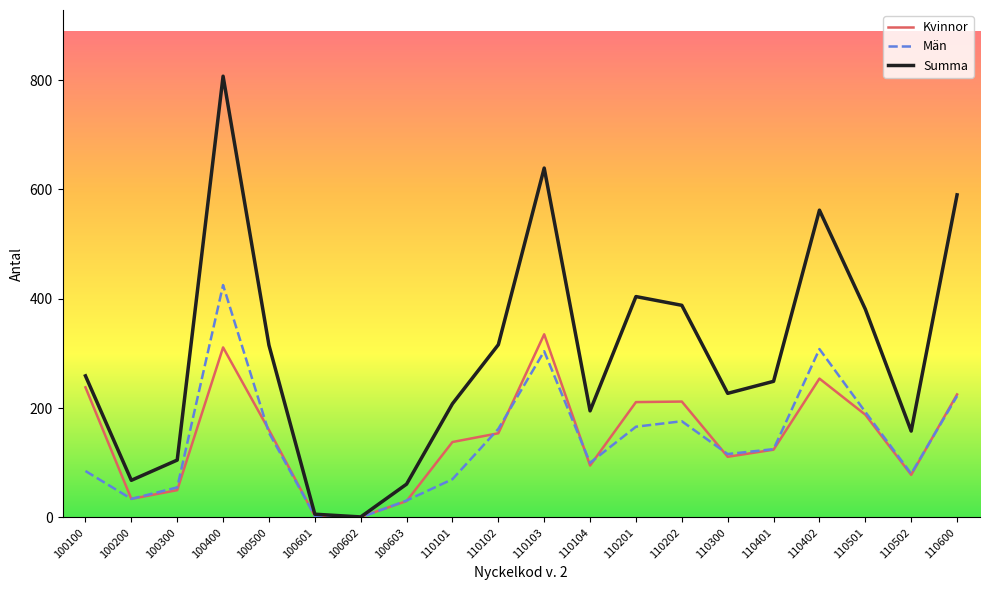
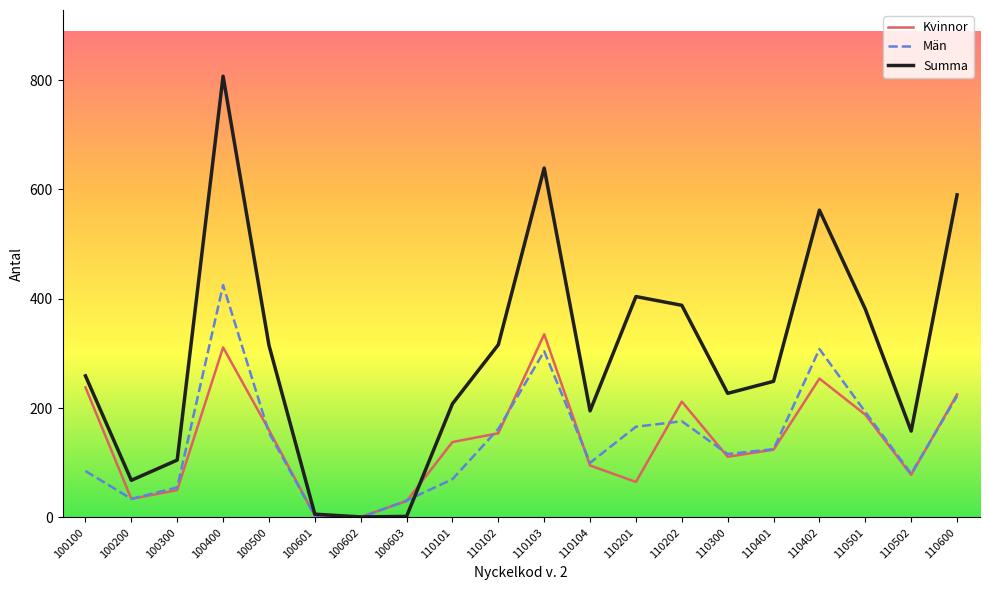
  {
    "Kvinnor": {
      "100100": 240,
      "100300": 50,
      "100400": 310,
      "100500": 160,
      "110101": 140,
      "110102": 150,
      "110103": 340,
      "110104": 100,
-     "110201": 210,
+     "110201": 70,
      "110202": 210,
      "110300": 110,
      "110402": 250,
      "110501": 190
    },
    "Män": {
      "100100": 90,
      "100300": 60,
      "100400": 430,
      "100500": 160,
      "110101": 70,
      "110102": 160,
      "110103": 300,
      "110104": 100,
      "110201": 170,
      "110202": 180,
      "110300": 120,
      "110402": 310,
      "110501": 190
    },
    "Summa": {
      "100100": 260,
      "100200": 70,
      "100300": 110,
      "100400": 810,
      "100500": 320,
-     "100603": 60,
+     "100603": 0,
      "110101": 210,
      "110102": 320,
      "110103": 640,
      "110104": 200,
      "110201": 400,
      "110202": 390,
      "110300": 230,
      "110401": 250,
      "110402": 560,
      "110501": 380,
      "110502": 160,
      "110600": 590
    }
  }
